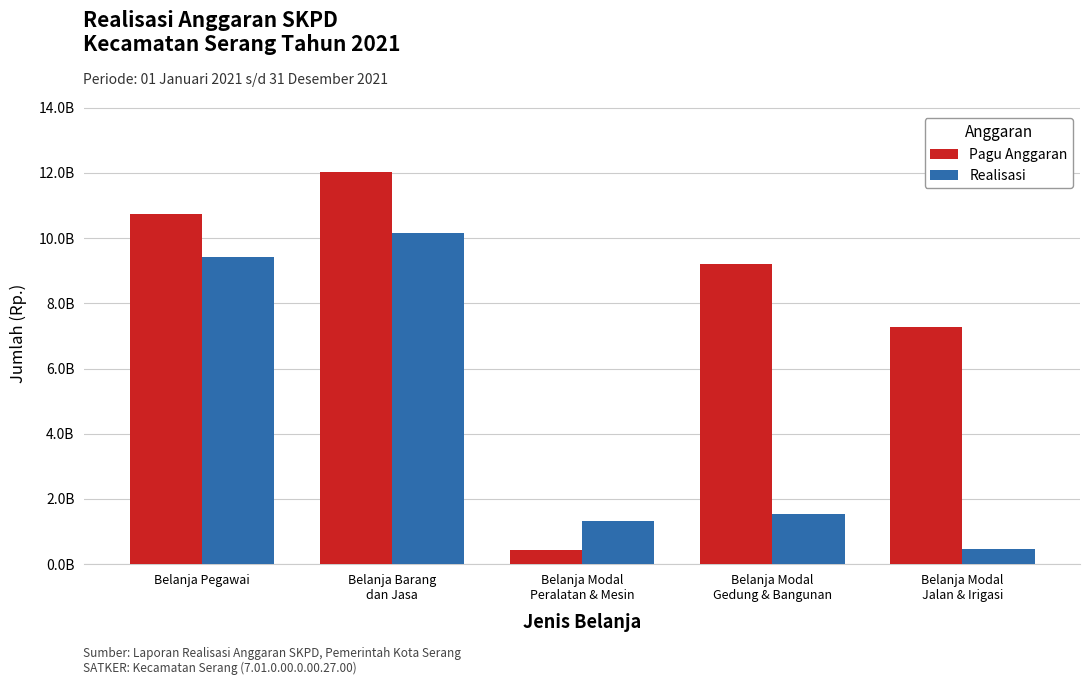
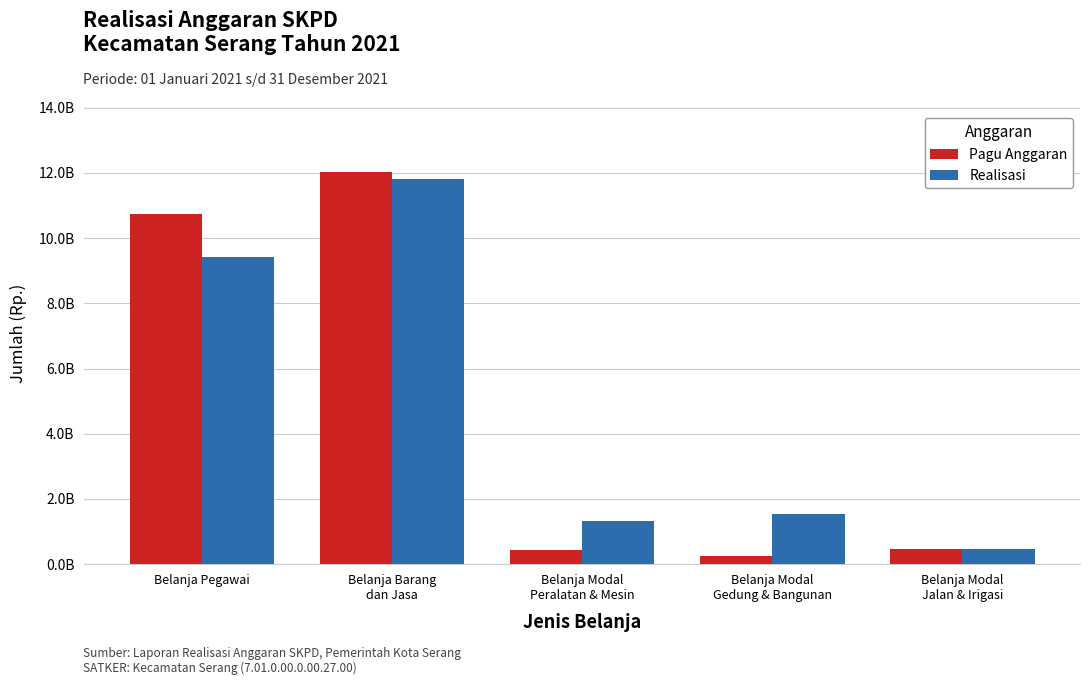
  {
    "Pagu Anggaran": {
      "Belanja Pegawai": 10700000000,
      "Belanja Barang dan Jasa": 12000000000,
      "Belanja Modal Peralatan & Mesin": 400000000,
-     "Belanja Modal Gedung & Bangunan": 9200000000,
-     "Belanja Modal Jalan & Irigasi": 7300000000
+     "Belanja Modal Gedung & Bangunan": 200000000,
+     "Belanja Modal Jalan & Irigasi": 500000000
    },
    "Realisasi": {
      "Belanja Pegawai": 9400000000,
-     "Belanja Barang dan Jasa": 10200000000,
+     "Belanja Barang dan Jasa": 11800000000,
      "Belanja Modal Peralatan & Mesin": 1300000000,
      "Belanja Modal Gedung & Bangunan": 1600000000,
      "Belanja Modal Jalan & Irigasi": 500000000
    }
  }
